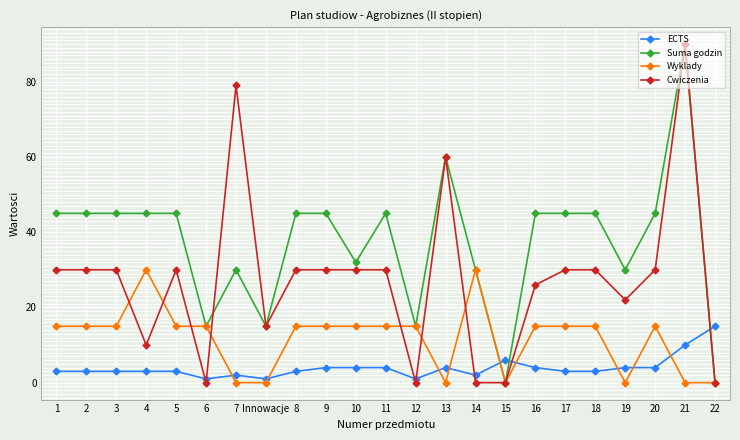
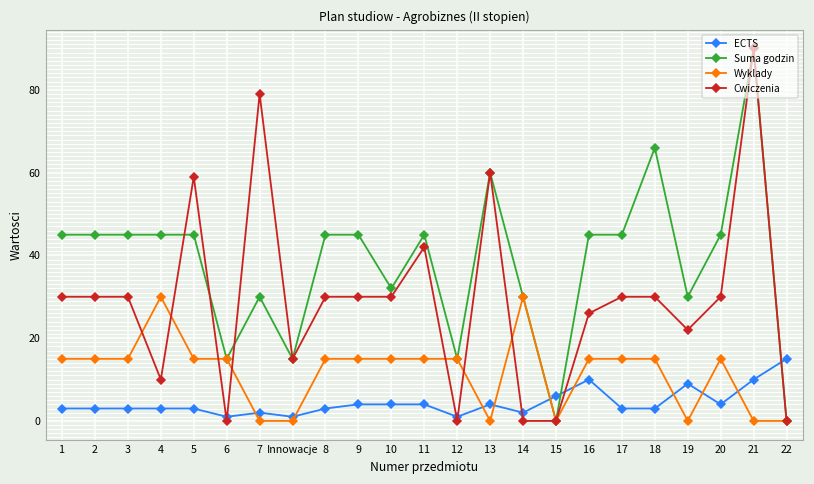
  {
    "ECTS": {
      "1": 3,
      "2": 3,
      "3": 3,
      "4": 3,
      "5": 3,
      "6": 1,
      "7": 2,
      "Innowacje": 1,
      "8": 3,
      "9": 4,
      "10": 4,
      "11": 4,
      "12": 1,
      "13": 4,
      "14": 2,
      "15": 6,
-     "16": 4,
+     "16": 10,
      "17": 3,
      "18": 3,
-     "19": 4,
+     "19": 9,
      "20": 4,
      "21": 10,
      "22": 15
    },
    "Suma godzin": {
      "1": 45,
      "2": 45,
      "3": 45,
      "4": 45,
      "5": 45,
      "7": 30,
      "8": 45,
      "9": 45,
      "10": 32,
      "11": 45,
      "16": 45,
      "17": 45,
-     "18": 45,
+     "18": 66,
      "19": 30,
      "20": 45
    },
    "Wyklady": {
      "1": 15,
      "2": 15,
      "3": 15,
      "4": 30,
      "5": 15,
      "7": 0,
      "Innowacje": 0,
      "8": 15,
      "9": 15,
      "10": 15,
      "11": 15,
      "13": 0,
      "16": 15,
      "17": 15,
      "18": 15,
      "19": 0,
      "20": 15,
      "21": 0
    },
    "Cwiczenia": {
      "1": 30,
      "2": 30,
      "3": 30,
      "4": 10,
-     "5": 30,
+     "5": 59,
      "6": 0,
      "7": 79,
      "8": 30,
      "9": 30,
      "10": 30,
-     "11": 30,
+     "11": 42,
      "12": 0,
      "14": 0,
      "16": 26,
      "17": 30,
      "18": 30,
      "19": 22,
      "20": 30
    }
  }
